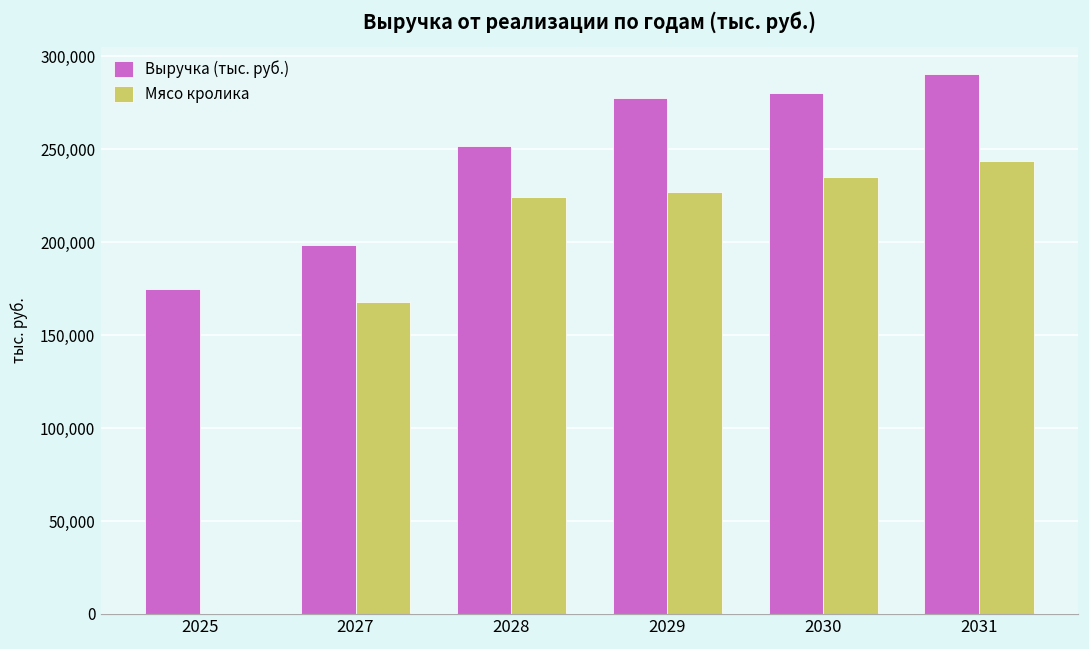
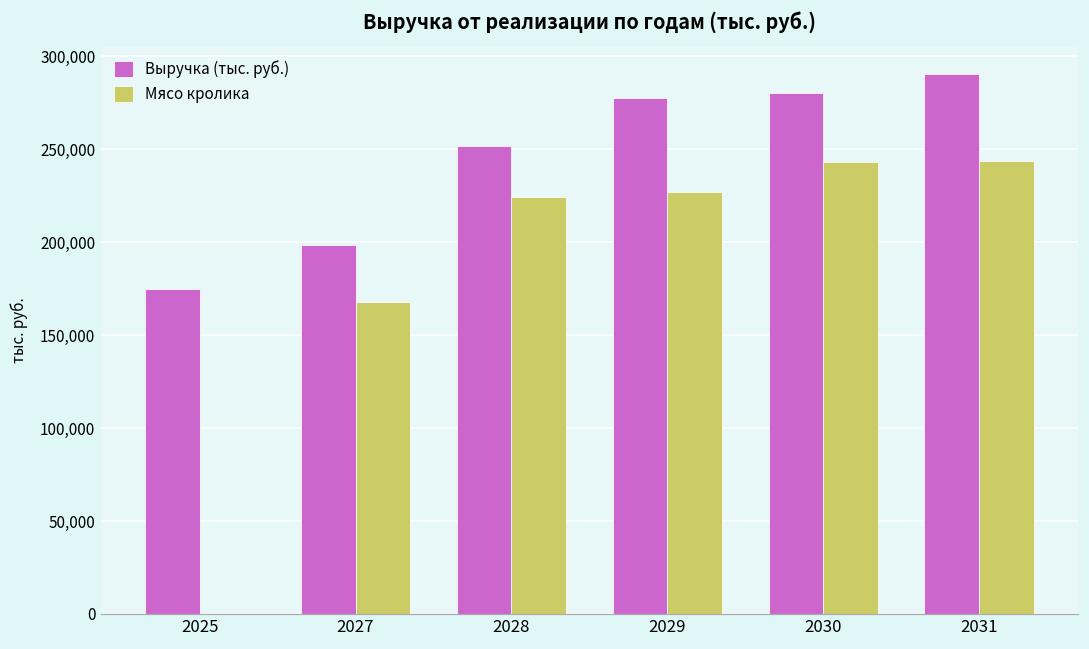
  {
    "Выручка (тыс. руб.)": {
      "2025": "174,000",
      "2027": "198,000",
      "2028": "252,000",
      "2029": "277,000",
      "2030": "280,000",
      "2031": "290,000"
    },
    "Мясо кролика": {
      "2025": "0",
      "2027": "168,000",
      "2028": "224,000",
      "2029": "227,000",
-     "2030": "235,000",
+     "2030": "243,000",
      "2031": "244,000"
    }
  }
